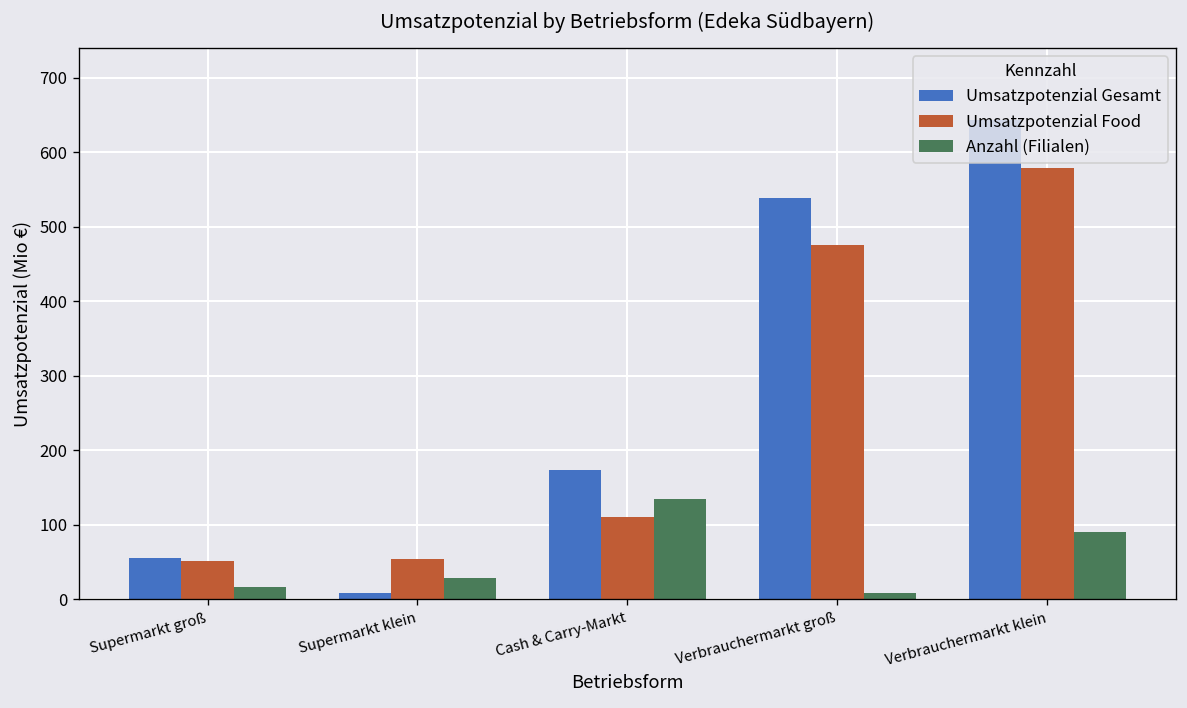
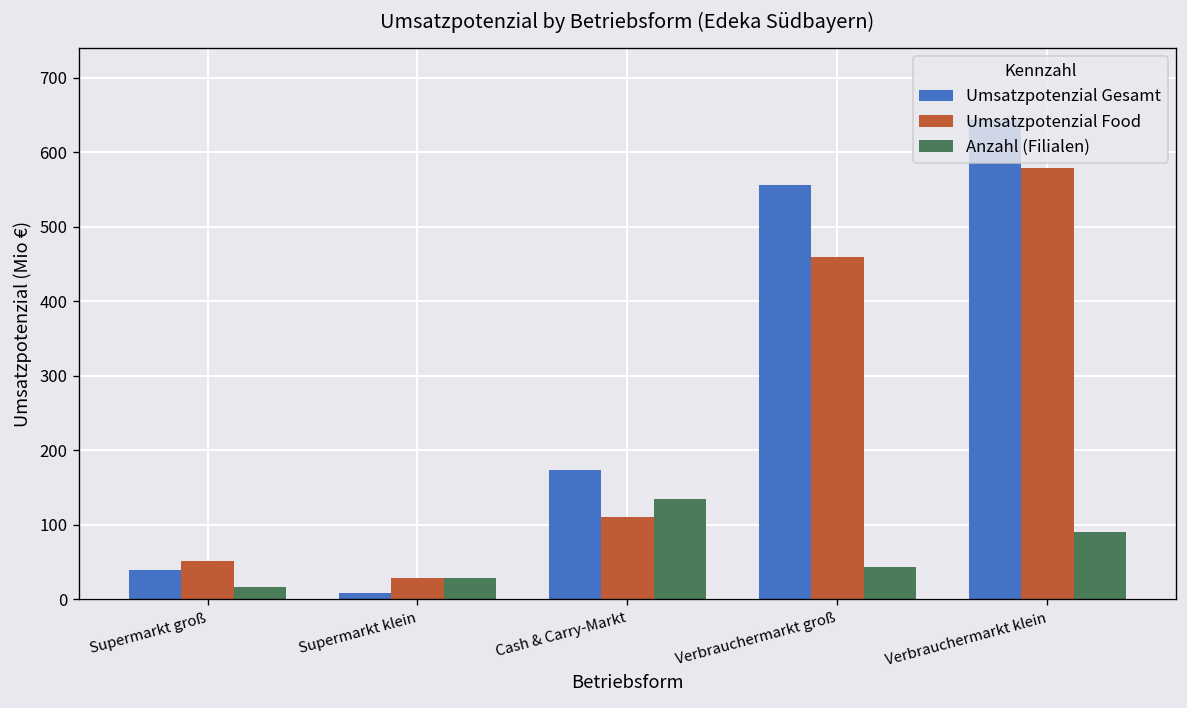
  {
    "Umsatzpotenzial Gesamt": {
-     "Supermarkt groß": 60,
+     "Supermarkt groß": 40,
      "Supermarkt klein": 10,
      "Cash & Carry-Markt": 170,
-     "Verbrauchermarkt groß": 540
+     "Verbrauchermarkt groß": 560
    },
    "Umsatzpotenzial Food": {
      "Supermarkt groß": 50,
-     "Supermarkt klein": 50,
+     "Supermarkt klein": 30,
      "Cash & Carry-Markt": 110,
-     "Verbrauchermarkt groß": 480,
+     "Verbrauchermarkt groß": 460,
      "Verbrauchermarkt klein": 580
    },
    "Anzahl (Filialen)": {
      "Supermarkt groß": 20,
      "Supermarkt klein": 30,
      "Cash & Carry-Markt": 130,
-     "Verbrauchermarkt groß": 10,
+     "Verbrauchermarkt groß": 40,
      "Verbrauchermarkt klein": 90
    }
  }
